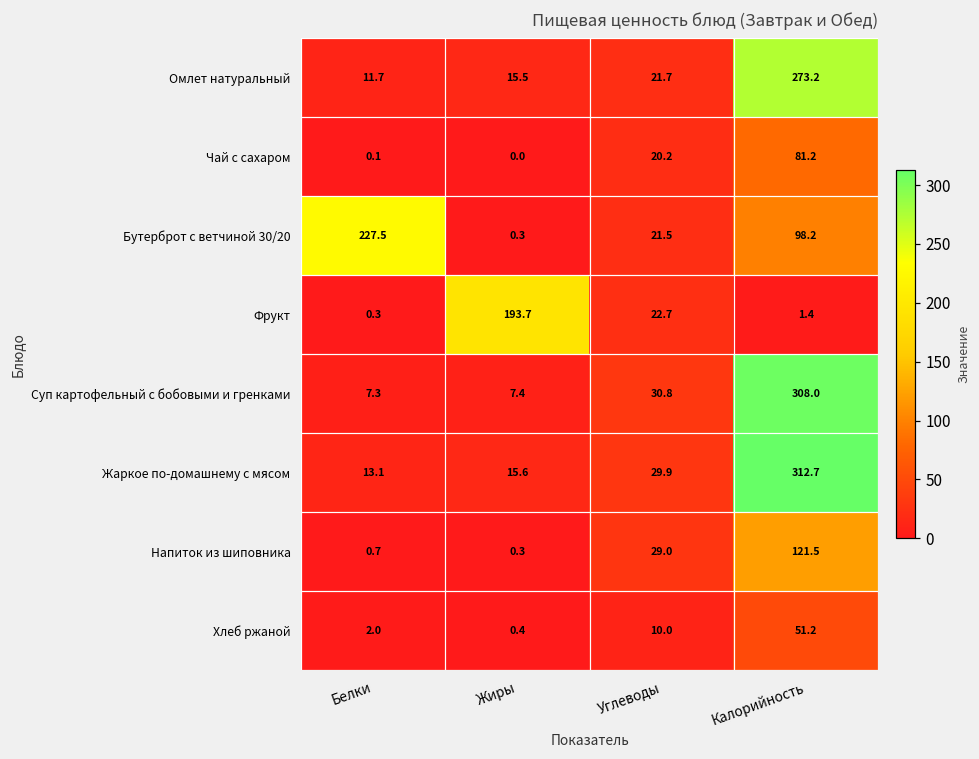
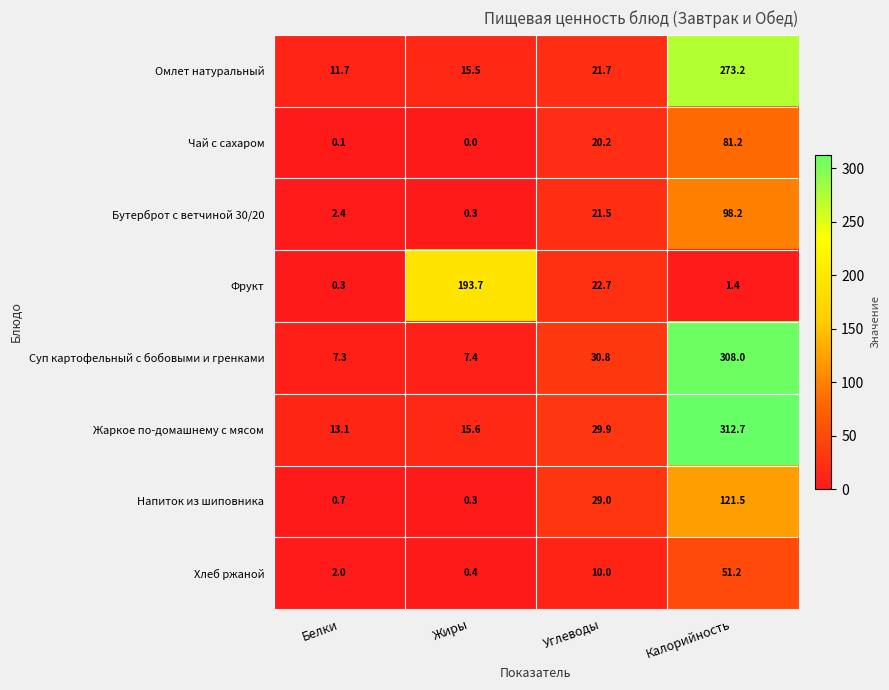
  {
    "Омлет натуральный": {
      "Белки": 11.7,
      "Жиры": 15.5,
      "Углеводы": 21.7,
      "Калорийность": 273.2
    },
    "Чай с сахаром": {
      "Белки": 0.1,
      "Жиры": 0.0,
      "Углеводы": 20.2,
      "Калорийность": 81.2
    },
    "Бутерброт с ветчиной 30/20": {
-     "Белки": 227.5,
+     "Белки": 2.4,
      "Жиры": 0.3,
      "Углеводы": 21.5,
      "Калорийность": 98.2
    },
    "Фрукт": {
      "Белки": 0.3,
      "Жиры": 193.7,
      "Углеводы": 22.7,
      "Калорийность": 1.4
    },
    "Суп картофельный с бобовыми и гренками": {
      "Белки": 7.3,
      "Жиры": 7.4,
      "Углеводы": 30.8,
      "Калорийность": 308.0
    },
    "Жаркое по-домашнему с мясом": {
      "Белки": 13.1,
      "Жиры": 15.6,
      "Углеводы": 29.9,
      "Калорийность": 312.7
    },
    "Напиток из шиповника": {
      "Белки": 0.7,
      "Жиры": 0.3,
      "Углеводы": 29.0,
      "Калорийность": 121.5
    },
    "Хлеб ржаной": {
      "Белки": 2.0,
      "Жиры": 0.4,
      "Углеводы": 10.0,
      "Калорийность": 51.2
    }
  }
